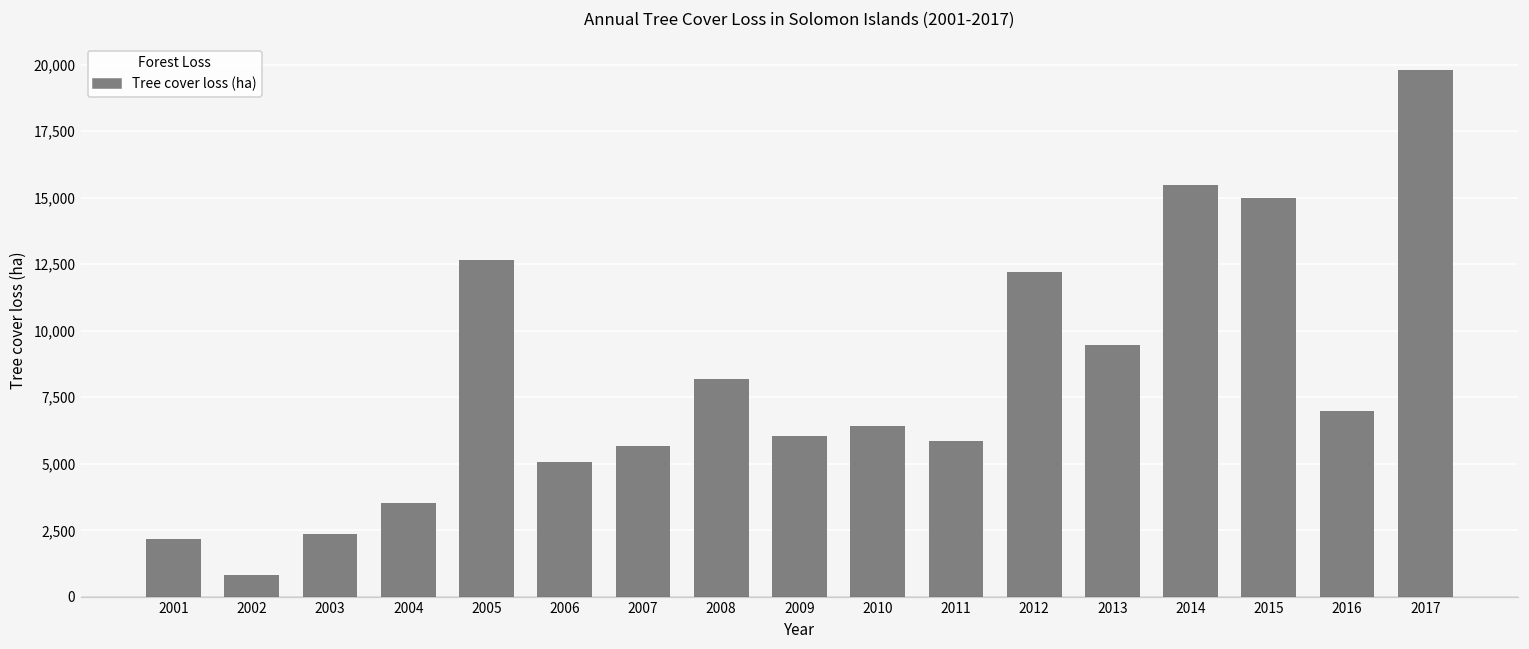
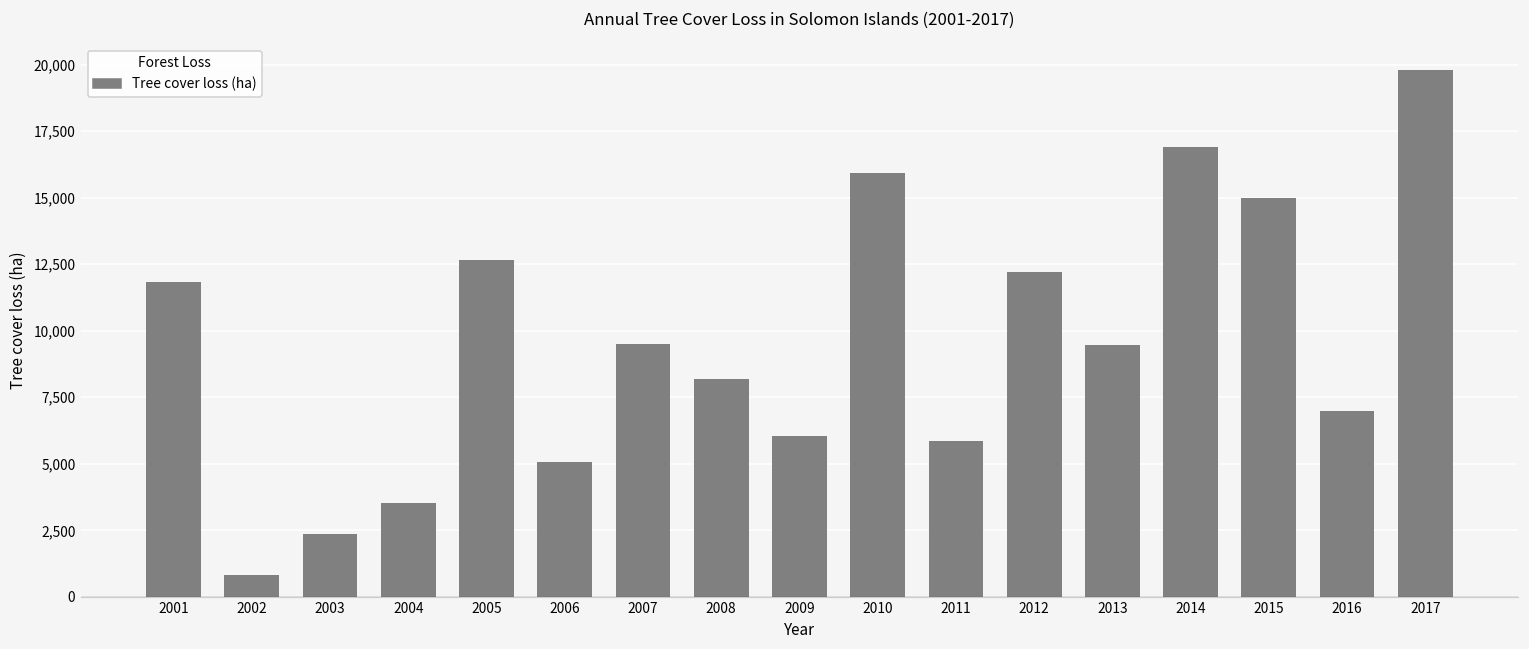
  {
-   "2001": "2,200",
+   "2001": "11,800",
    "2002": "800",
    "2003": "2,400",
    "2004": "3,500",
    "2005": "12,700",
    "2006": "5,100",
-   "2007": "5,700",
+   "2007": "9,500",
    "2008": "8,200",
    "2009": "6,000",
-   "2010": "6,400",
+   "2010": "15,900",
    "2011": "5,900",
    "2012": "12,200",
    "2013": "9,500",
-   "2014": "15,500",
+   "2014": "16,900",
    "2015": "15,000",
    "2016": "7,000",
    "2017": "19,800"
  }
